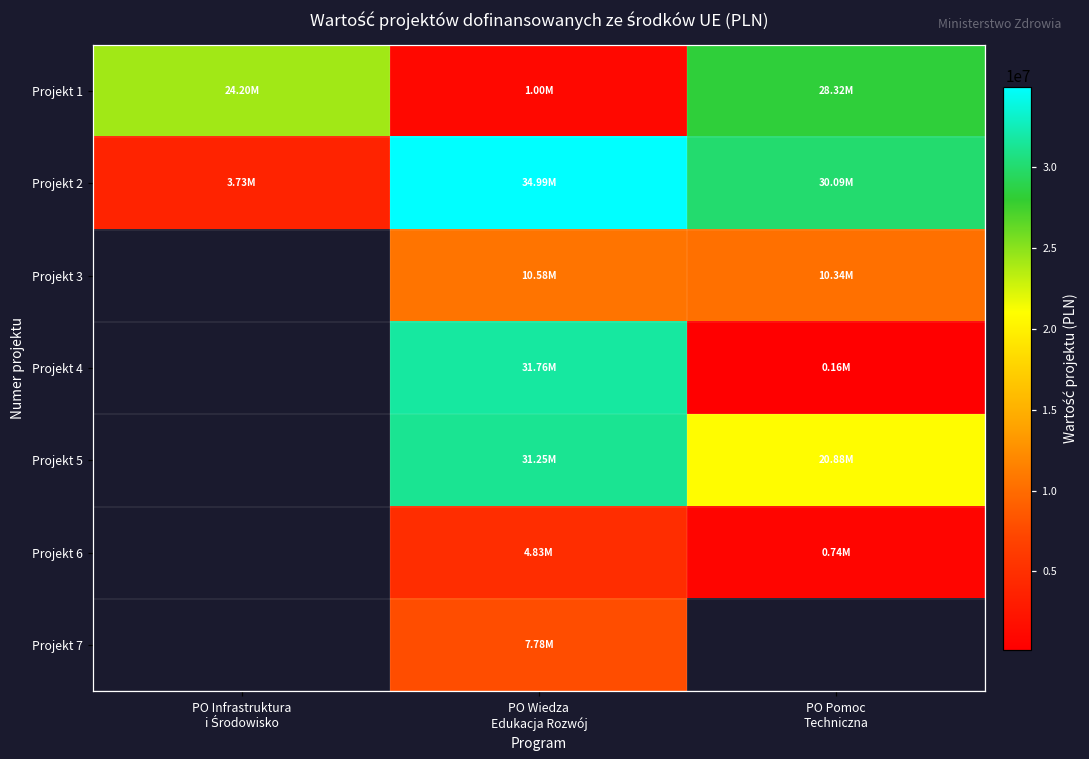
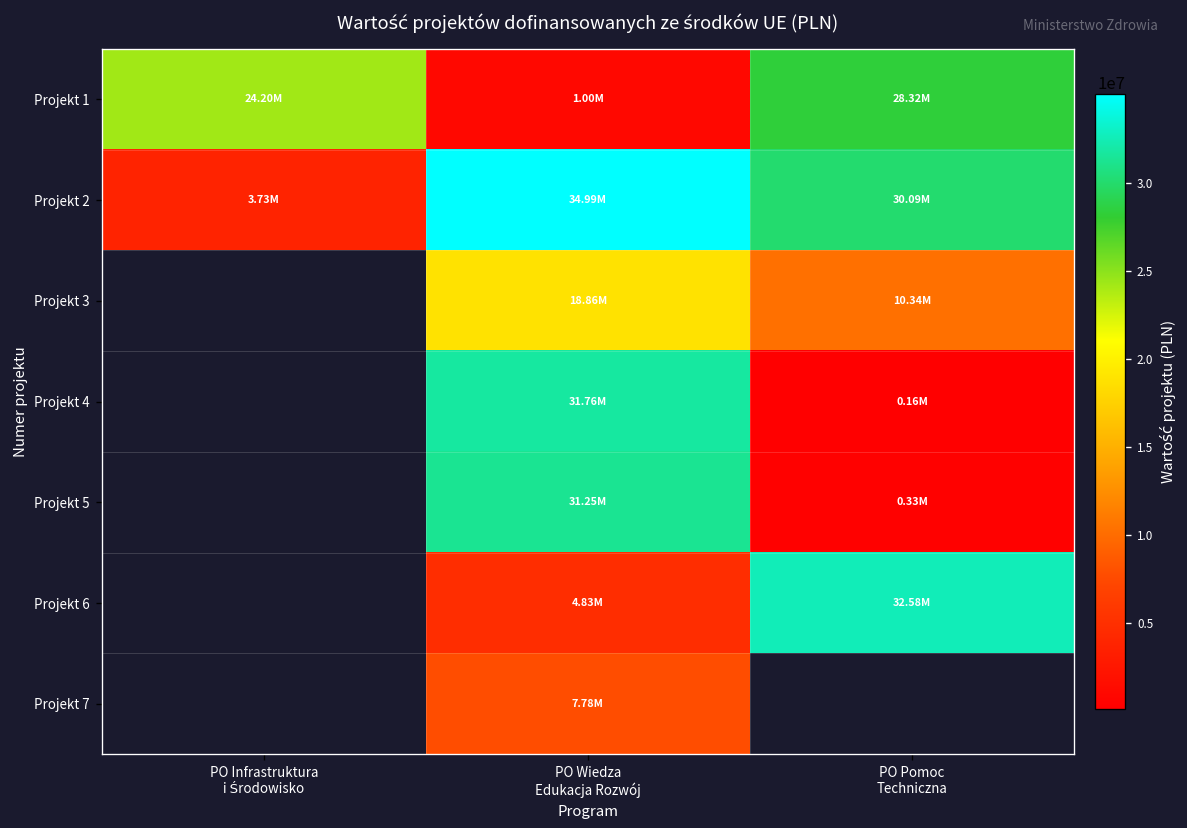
  {
    "Projekt 1": {
      "PO Infrastruktura i Środowisko": "24.20M",
      "PO Wiedza Edukacja Rozwój": "1.00M",
      "PO Pomoc Techniczna": "28.32M"
    },
    "Projekt 2": {
      "PO Infrastruktura i Środowisko": "3.73M",
      "PO Wiedza Edukacja Rozwój": "34.99M",
      "PO Pomoc Techniczna": "30.09M"
    },
    "Projekt 3": {
-     "PO Wiedza Edukacja Rozwój": "10.58M",
+     "PO Wiedza Edukacja Rozwój": "18.86M",
      "PO Pomoc Techniczna": "10.34M"
    },
    "Projekt 4": {
      "PO Wiedza Edukacja Rozwój": "31.76M",
      "PO Pomoc Techniczna": "0.16M"
    },
    "Projekt 5": {
      "PO Wiedza Edukacja Rozwój": "31.25M",
-     "PO Pomoc Techniczna": "20.88M"
+     "PO Pomoc Techniczna": "0.33M"
    },
    "Projekt 6": {
      "PO Wiedza Edukacja Rozwój": "4.83M",
-     "PO Pomoc Techniczna": "0.74M"
+     "PO Pomoc Techniczna": "32.58M"
    },
    "Projekt 7": {
      "PO Wiedza Edukacja Rozwój": "7.78M"
    }
  }
